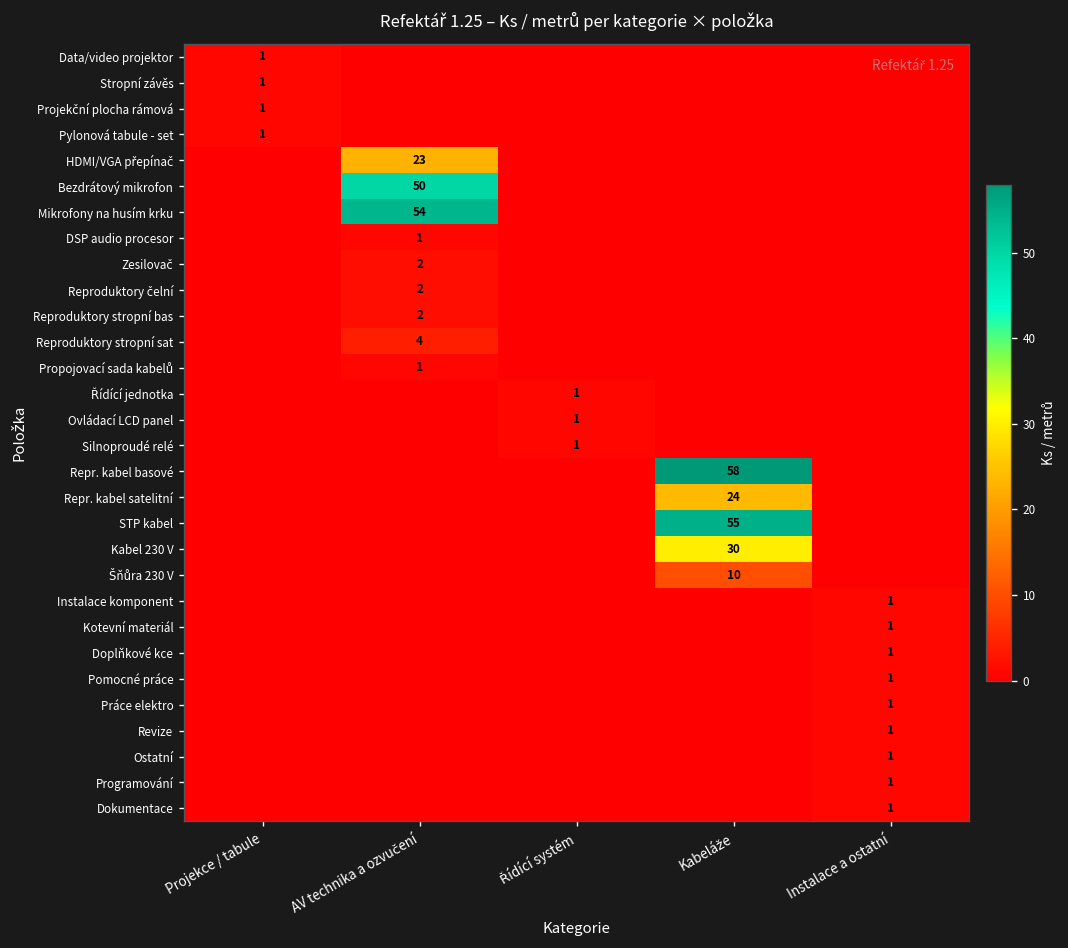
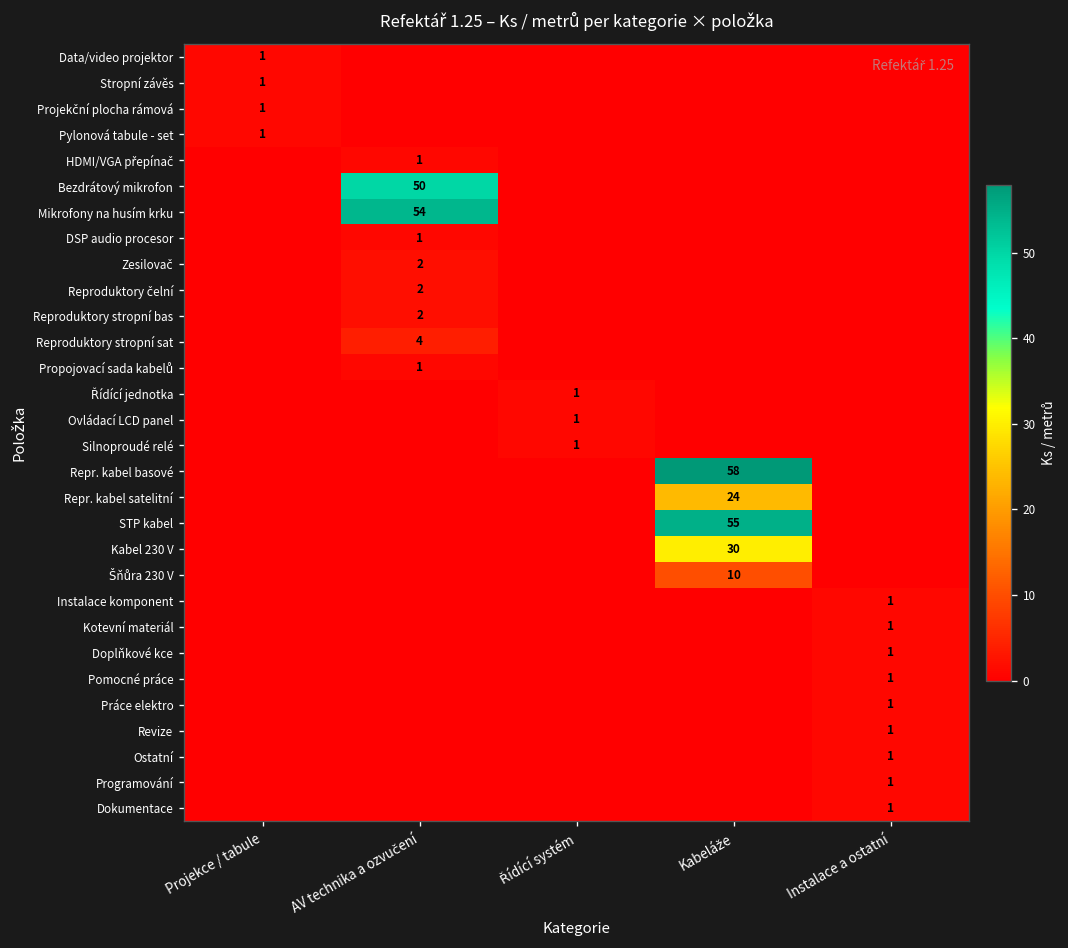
  {
    "Data/video projektor": {
      "Projekce / tabule": 1,
      "Instalace a ostatní": 1.25
    },
    "Stropní závěs": {
      "Projekce / tabule": 1
    },
    "Projekční plocha rámová": {
      "Projekce / tabule": 1
    },
    "Pylonová tabule - set": {
      "Projekce / tabule": 1
    },
    "HDMI/VGA přepínač": {
-     "AV technika a ozvučení": 23
+     "AV technika a ozvučení": 1
    },
    "Bezdrátový mikrofon": {
      "AV technika a ozvučení": 50
    },
    "Mikrofony na husím krku": {
      "AV technika a ozvučení": 54
    },
    "DSP audio procesor": {
      "AV technika a ozvučení": 1
    },
    "Zesilovač": {
      "AV technika a ozvučení": 2
    },
    "Reproduktory čelní": {
      "AV technika a ozvučení": 2
    },
    "Reproduktory stropní bas": {
      "AV technika a ozvučení": 2
    },
    "Reproduktory stropní sat": {
      "AV technika a ozvučení": 4
    },
    "Propojovací sada kabelů": {
      "AV technika a ozvučení": 1
    },
    "Řídící jednotka": {
      "Řídící systém": 1
    },
    "Ovládací LCD panel": {
      "Řídící systém": 1
    },
    "Silnoproudé relé": {
      "Řídící systém": 1
    },
    "Repr. kabel basové": {
      "Kabeláže": 58
    },
    "Repr. kabel satelitní": {
      "Kabeláže": 24
    },
    "STP kabel": {
      "Kabeláže": 55
    },
    "Kabel 230 V": {
      "Kabeláže": 30
    },
    "Šňůra 230 V": {
      "Kabeláže": 10
    },
    "Instalace komponent": {
      "Instalace a ostatní": 1
    },
    "Kotevní materiál": {
      "Instalace a ostatní": 1
    },
    "Doplňkové kce": {
      "Instalace a ostatní": 1
    },
    "Pomocné práce": {
      "Instalace a ostatní": 1
    },
    "Práce elektro": {
      "Instalace a ostatní": 1
    },
    "Revize": {
      "Instalace a ostatní": 1
    },
    "Ostatní": {
      "Instalace a ostatní": 1
    },
    "Programování": {
      "Instalace a ostatní": 1
    },
    "Dokumentace": {
      "Instalace a ostatní": 1
    }
  }
